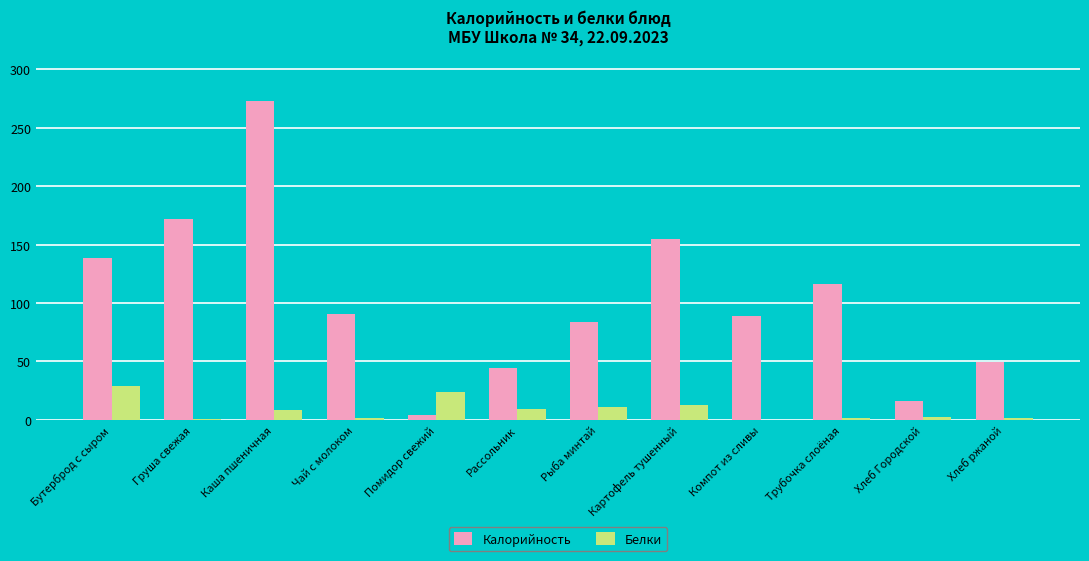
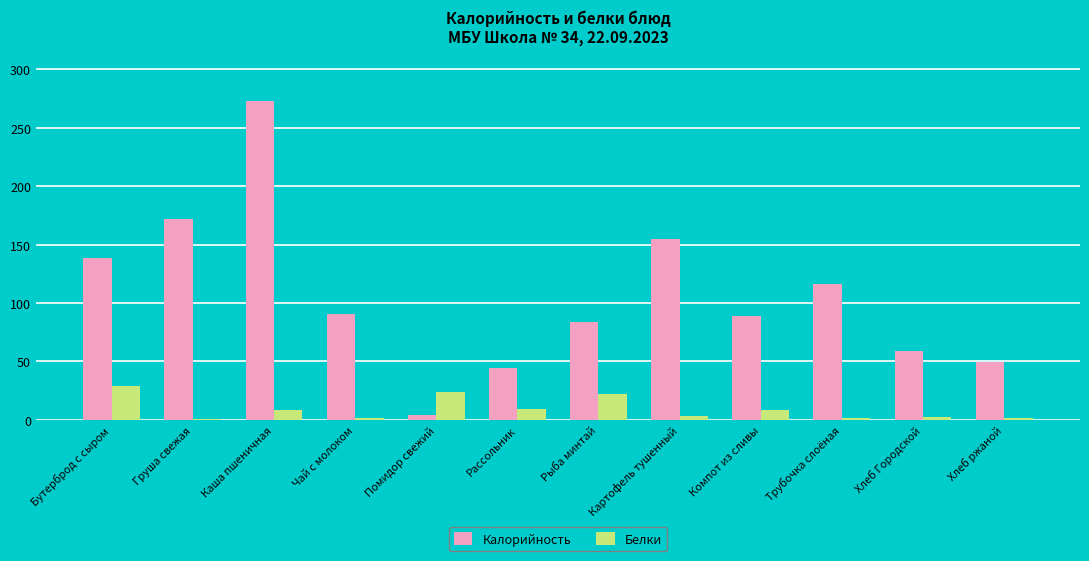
  {
    "Калорийность": {
      "Бутерброд с сыром": 139,
      "Груша свежая": 172,
      "Каша пшеничная": 273,
      "Чай с молоком": 91,
      "Помидор свежий": 4,
      "Рассольник": 44,
      "Рыба минтай": 84,
      "Картофель тушенный": 155,
      "Компот из сливы": 89,
      "Трубочка слоёная": 116,
-     "Хлеб Городской": 16,
+     "Хлеб Городской": 59,
      "Хлеб ржаной": 50
    },
    "Белки": {
      "Бутерброд с сыром": 29,
      "Каша пшеничная": 9,
      "Помидор свежий": 24,
      "Рассольник": 9,
-     "Рыба минтай": 11,
-     "Картофель тушенный": 13,
-     "Компот из сливы": 0
+     "Рыба минтай": 22,
+     "Картофель тушенный": 3,
+     "Компот из сливы": 8
    }
  }
